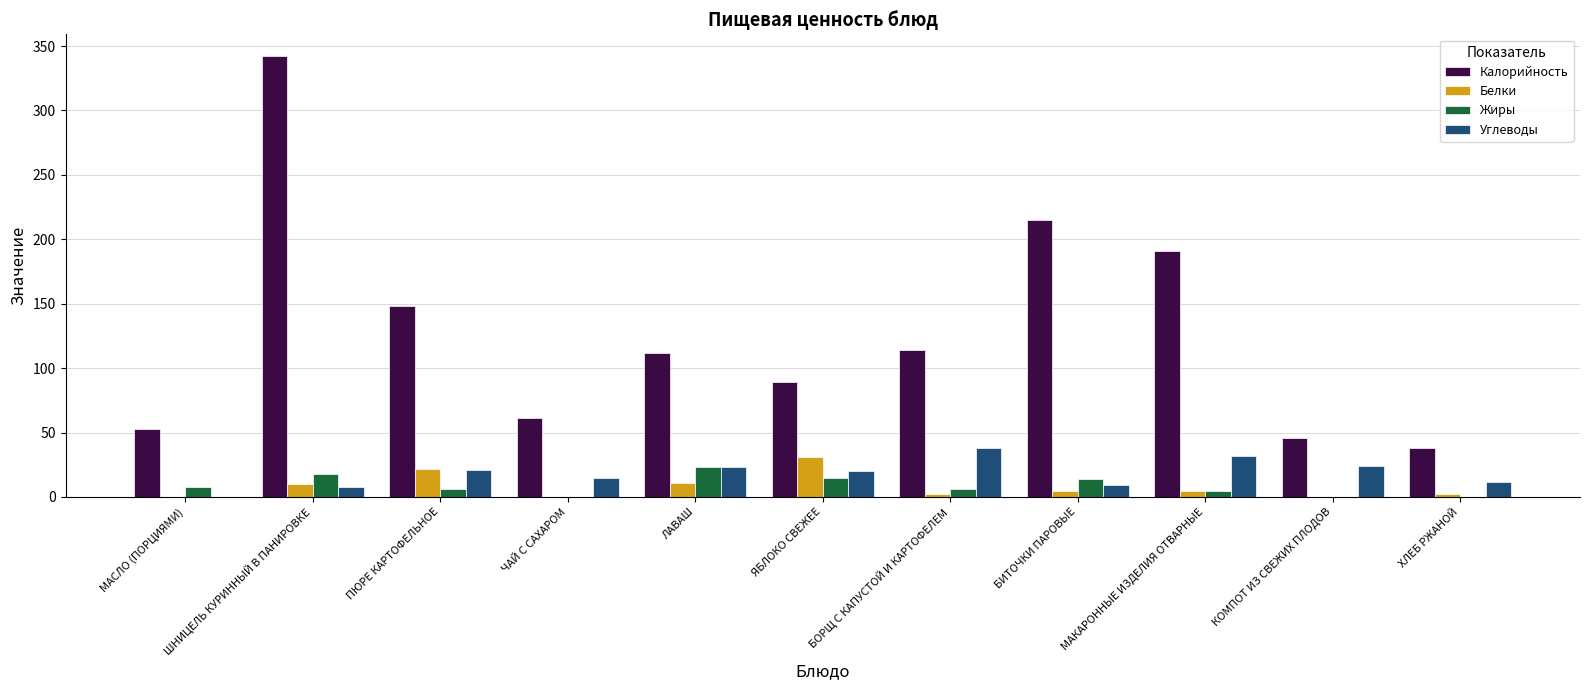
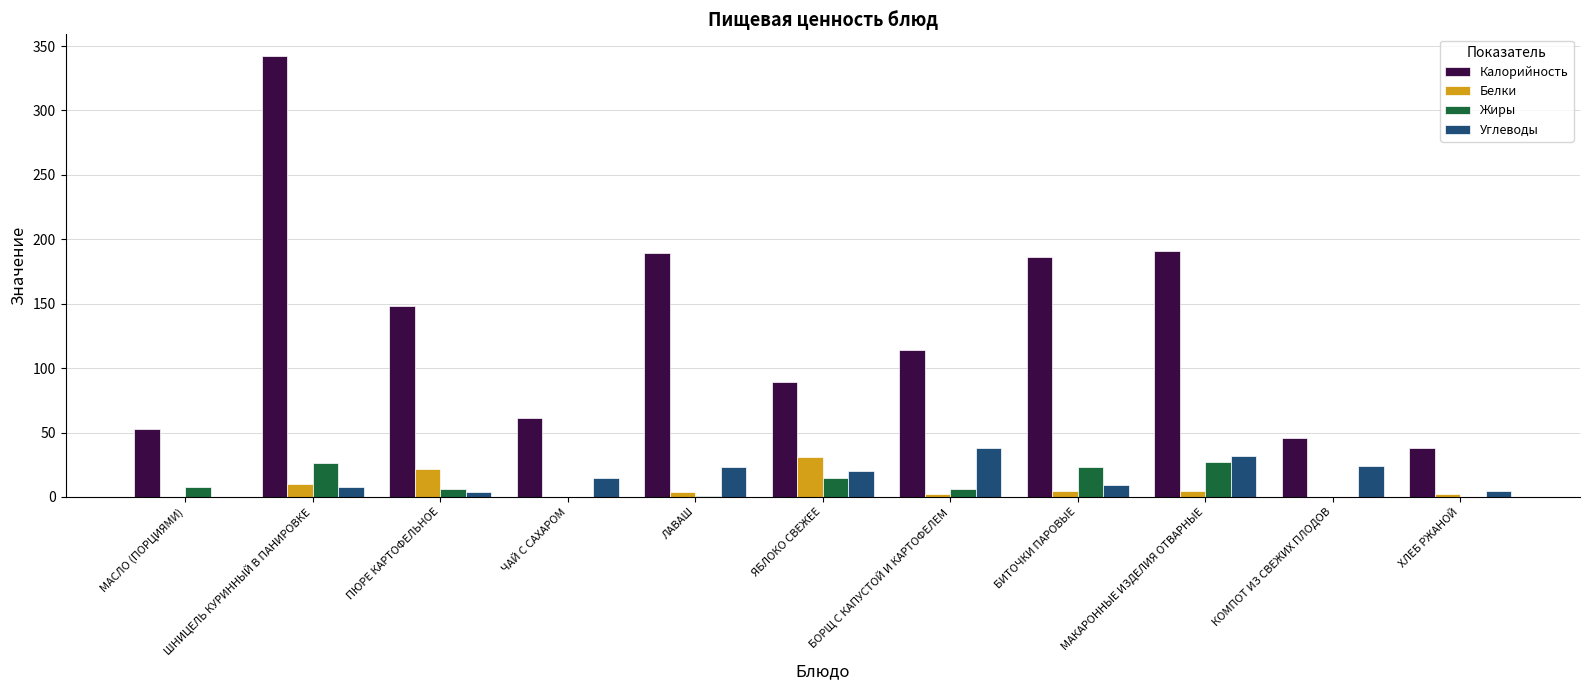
  {
    "Калорийность": {
      "МАСЛО (ПОРЦИЯМИ)": 53,
      "ШНИЦЕЛЬ КУРИННЫЙ В ПАНИРОВКЕ": 342,
      "ПЮРЕ КАРТОФЕЛЬНОЕ": 148,
      "ЧАЙ С САХАРОМ": 61,
-     "ЛАВАШ": 112,
+     "ЛАВАШ": 189,
      "ЯБЛОКО СВЕЖЕЕ": 89,
      "БОРЩ С КАПУСТОЙ И КАРТОФЕЛЕМ": 114,
-     "БИТОЧКИ ПАРОВЫЕ": 215,
+     "БИТОЧКИ ПАРОВЫЕ": 186,
      "МАКАРОННЫЕ ИЗДЕЛИЯ ОТВАРНЫЕ": 191,
      "КОМПОТ ИЗ СВЕЖИХ ПЛОДОВ": 46,
      "ХЛЕБ РЖАНОЙ": 38
    },
    "Белки": {
      "МАСЛО (ПОРЦИЯМИ)": 0,
      "ШНИЦЕЛЬ КУРИННЫЙ В ПАНИРОВКЕ": 10,
      "ПЮРЕ КАРТОФЕЛЬНОЕ": 22,
      "ЧАЙ С САХАРОМ": 0,
-     "ЛАВАШ": 11,
+     "ЛАВАШ": 4,
      "ЯБЛОКО СВЕЖЕЕ": 31,
      "БОРЩ С КАПУСТОЙ И КАРТОФЕЛЕМ": 2,
      "БИТОЧКИ ПАРОВЫЕ": 5,
      "МАКАРОННЫЕ ИЗДЕЛИЯ ОТВАРНЫЕ": 5,
      "КОМПОТ ИЗ СВЕЖИХ ПЛОДОВ": 0,
      "ХЛЕБ РЖАНОЙ": 2
    },
    "Жиры": {
      "МАСЛО (ПОРЦИЯМИ)": 8,
-     "ШНИЦЕЛЬ КУРИННЫЙ В ПАНИРОВКЕ": 18,
+     "ШНИЦЕЛЬ КУРИННЫЙ В ПАНИРОВКЕ": 26,
      "ПЮРЕ КАРТОФЕЛЬНОЕ": 6,
      "ЧАЙ С САХАРОМ": 0,
-     "ЛАВАШ": 23,
+     "ЛАВАШ": 1,
      "ЯБЛОКО СВЕЖЕЕ": 15,
      "БОРЩ С КАПУСТОЙ И КАРТОФЕЛЕМ": 6,
-     "БИТОЧКИ ПАРОВЫЕ": 14,
-     "МАКАРОННЫЕ ИЗДЕЛИЯ ОТВАРНЫЕ": 5,
+     "БИТОЧКИ ПАРОВЫЕ": 23,
+     "МАКАРОННЫЕ ИЗДЕЛИЯ ОТВАРНЫЕ": 27,
      "КОМПОТ ИЗ СВЕЖИХ ПЛОДОВ": 0,
      "ХЛЕБ РЖАНОЙ": 0
    },
    "Углеводы": {
      "МАСЛО (ПОРЦИЯМИ)": 0,
      "ШНИЦЕЛЬ КУРИННЫЙ В ПАНИРОВКЕ": 8,
-     "ПЮРЕ КАРТОФЕЛЬНОЕ": 21,
+     "ПЮРЕ КАРТОФЕЛЬНОЕ": 4,
      "ЧАЙ С САХАРОМ": 15,
      "ЛАВАШ": 23,
      "ЯБЛОКО СВЕЖЕЕ": 20,
      "БОРЩ С КАПУСТОЙ И КАРТОФЕЛЕМ": 38,
      "БИТОЧКИ ПАРОВЫЕ": 9,
      "МАКАРОННЫЕ ИЗДЕЛИЯ ОТВАРНЫЕ": 32,
      "КОМПОТ ИЗ СВЕЖИХ ПЛОДОВ": 24,
-     "ХЛЕБ РЖАНОЙ": 12
+     "ХЛЕБ РЖАНОЙ": 5
    }
  }
